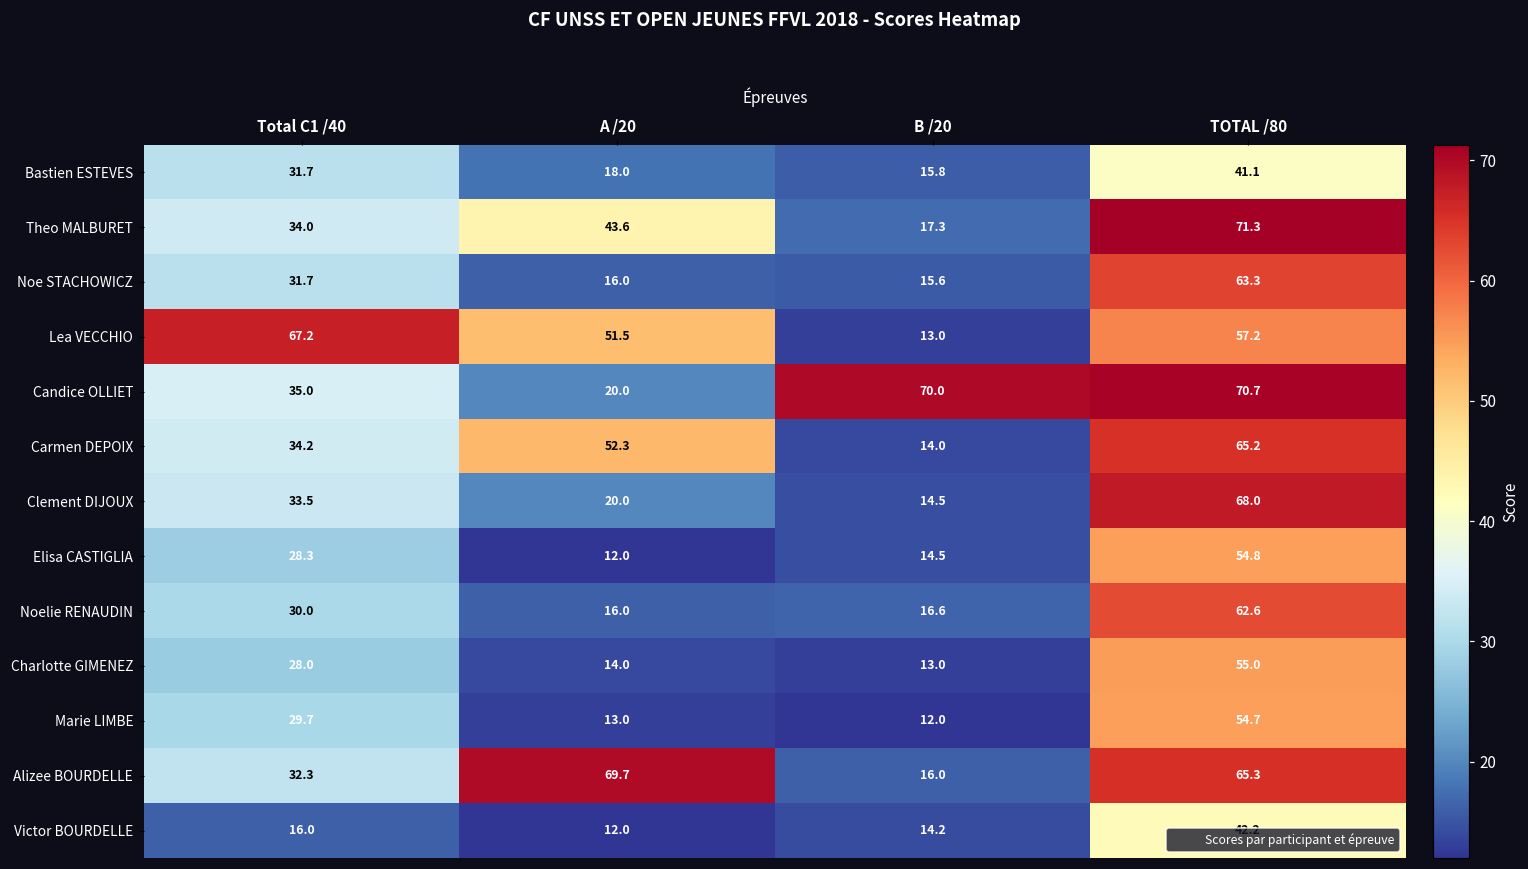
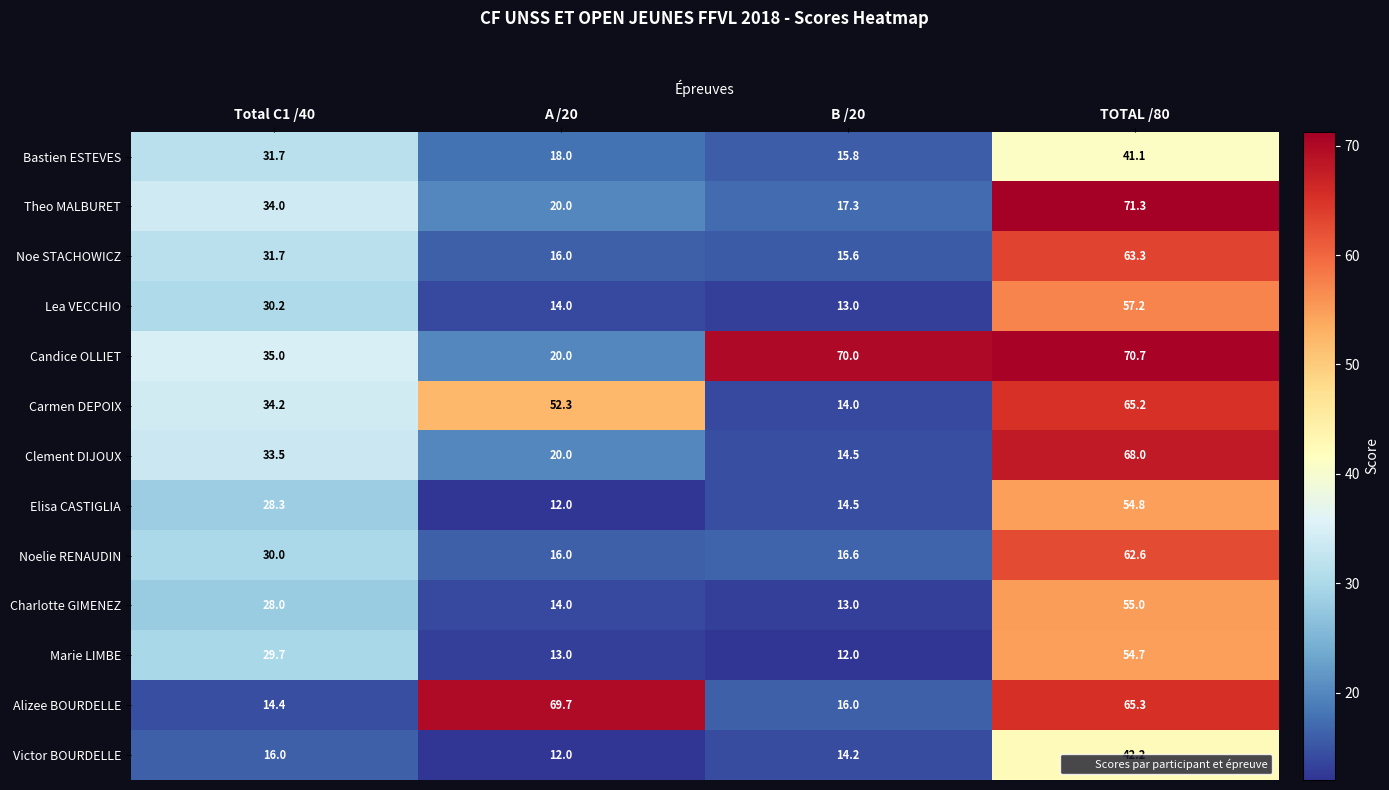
  {
    "Bastien ESTEVES": {
      "Total C1 /40": 31.7,
      "A /20": 18.0,
      "B /20": 15.8,
      "TOTAL /80": 41.1
    },
    "Theo MALBURET": {
      "Total C1 /40": 34.0,
-     "A /20": 43.6,
+     "A /20": 20.0,
      "B /20": 17.3,
      "TOTAL /80": 71.3
    },
    "Noe STACHOWICZ": {
      "Total C1 /40": 31.7,
      "A /20": 16.0,
      "B /20": 15.6,
      "TOTAL /80": 63.3
    },
    "Lea VECCHIO": {
-     "Total C1 /40": 67.2,
-     "A /20": 51.5,
+     "Total C1 /40": 30.2,
+     "A /20": 14.0,
      "B /20": 13.0,
      "TOTAL /80": 57.2
    },
    "Candice OLLIET": {
      "Total C1 /40": 35.0,
      "A /20": 20.0,
      "B /20": 70.0,
      "TOTAL /80": 70.7
    },
    "Carmen DEPOIX": {
      "Total C1 /40": 34.2,
      "A /20": 52.3,
      "B /20": 14.0,
      "TOTAL /80": 65.2
    },
    "Clement DIJOUX": {
      "Total C1 /40": 33.5,
      "A /20": 20.0,
      "B /20": 14.5,
      "TOTAL /80": 68.0
    },
    "Elisa CASTIGLIA": {
      "Total C1 /40": 28.3,
      "A /20": 12.0,
      "B /20": 14.5,
      "TOTAL /80": 54.8
    },
    "Noelie RENAUDIN": {
      "Total C1 /40": 30.0,
      "A /20": 16.0,
      "B /20": 16.6,
      "TOTAL /80": 62.6
    },
    "Charlotte GIMENEZ": {
      "Total C1 /40": 28.0,
      "A /20": 14.0,
      "B /20": 13.0,
      "TOTAL /80": 55.0
    },
    "Marie LIMBE": {
      "Total C1 /40": 29.7,
      "A /20": 13.0,
      "B /20": 12.0,
      "TOTAL /80": 54.7
    },
    "Alizee BOURDELLE": {
-     "Total C1 /40": 32.3,
+     "Total C1 /40": 14.4,
      "A /20": 69.7,
      "B /20": 16.0,
      "TOTAL /80": 65.3
    },
    "Victor BOURDELLE": {
      "Total C1 /40": 16.0,
      "A /20": 12.0,
      "B /20": 14.2
    }
  }
